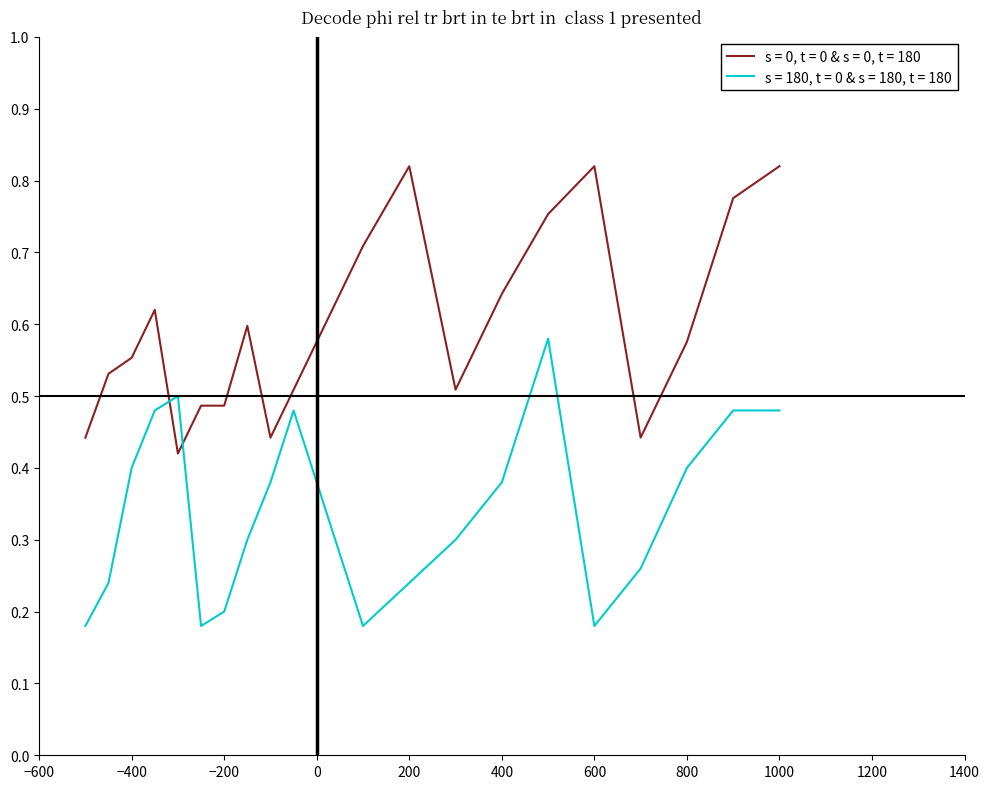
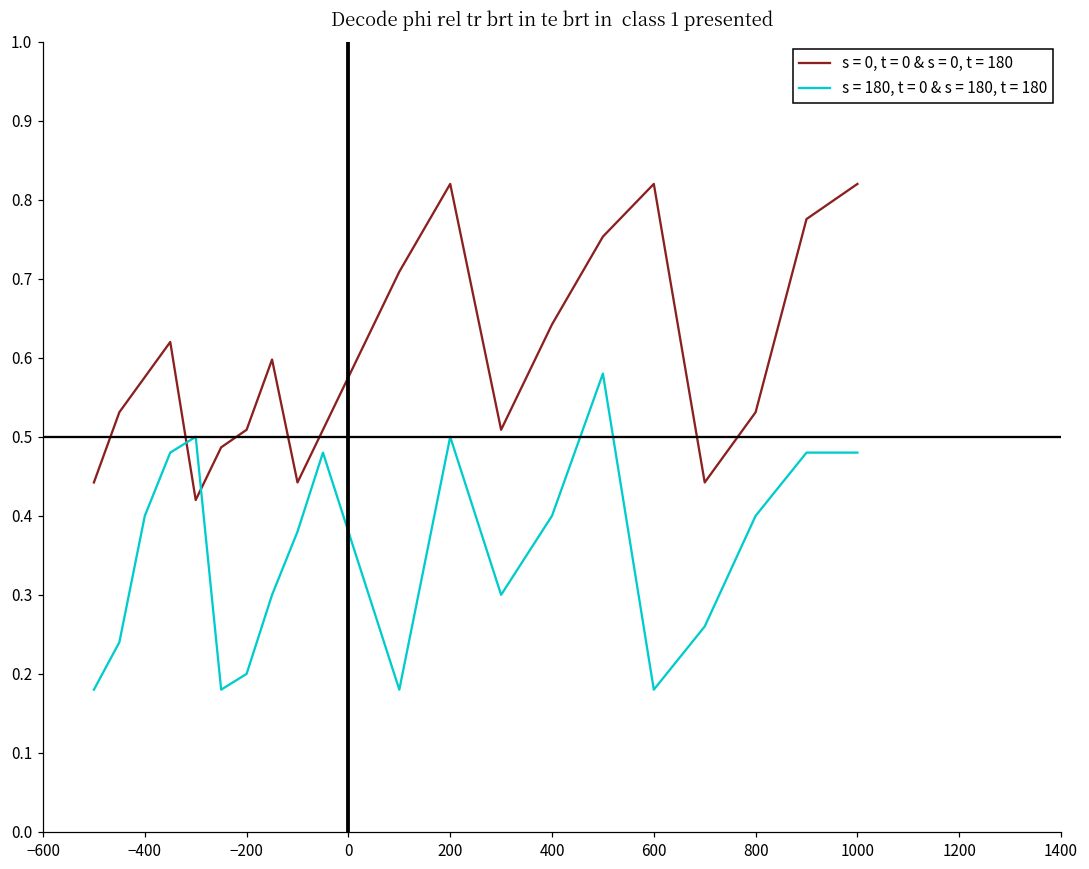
  {
    "s = 0, t = 0 & s = 0, t = 180": {
-     "−400": 0.55,
-     "−200": 0.49,
+     "−400": 0.58,
+     "−200": 0.51,
      "200": 0.82,
      "400": 0.64,
      "600": 0.82,
-     "800": 0.58,
+     "800": 0.53,
      "1000": 0.82
    },
    "s = 180, t = 0 & s = 180, t = 180": {
      "−400": 0.40,
      "−200": 0.20,
-     "200": 0.24,
-     "400": 0.38,
+     "200": 0.50,
+     "400": 0.40,
      "600": 0.18,
      "800": 0.40,
      "1000": 0.48
    }
  }
